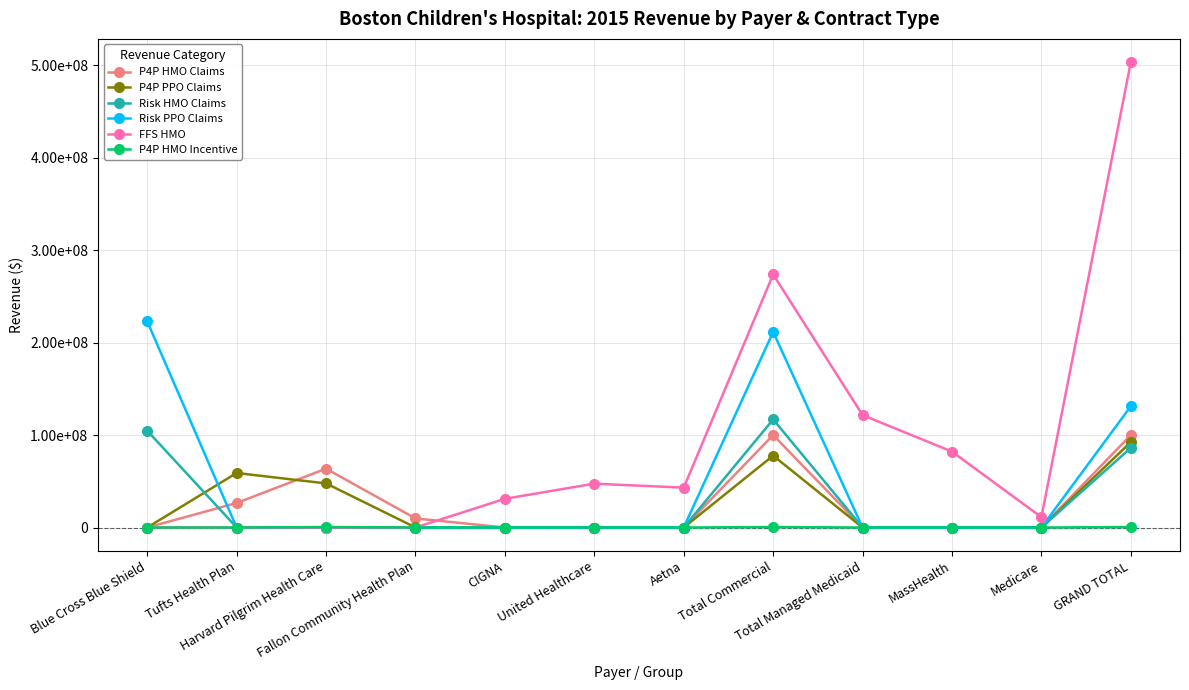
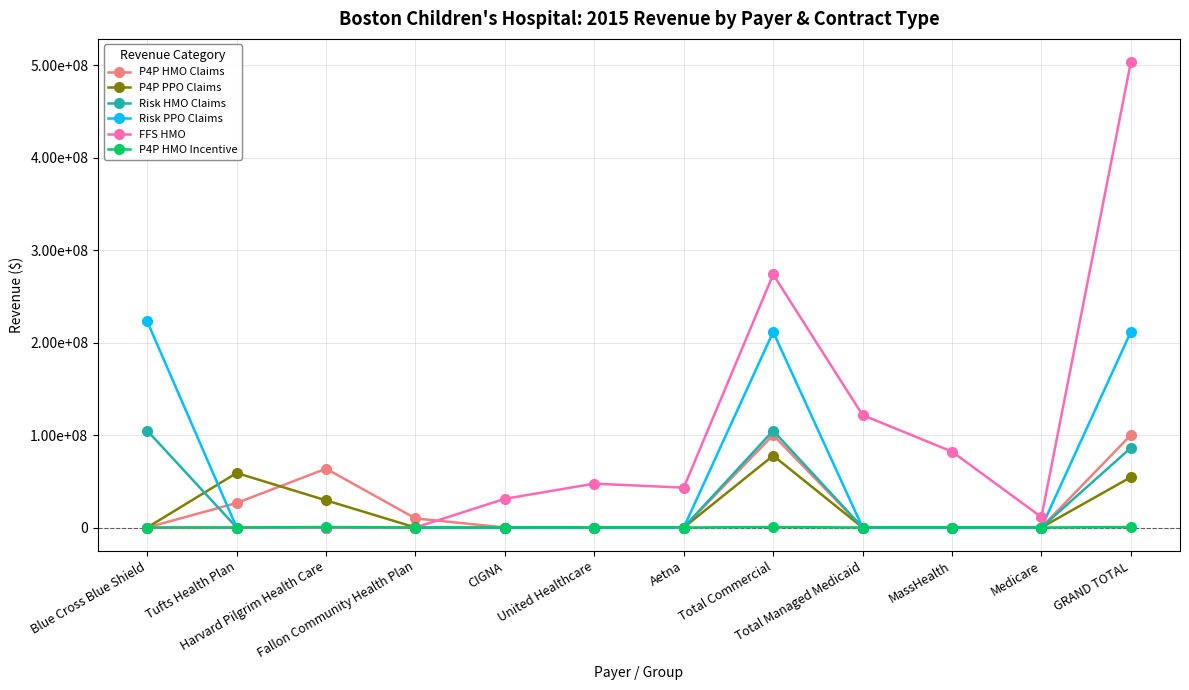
  {
    "P4P PPO Claims": {
      "Tufts Health Plan": 60000000,
-     "Harvard Pilgrim Health Care": 50000000,
+     "Harvard Pilgrim Health Care": 30000000,
      "Total Commercial": 80000000,
-     "GRAND TOTAL": 90000000
+     "GRAND TOTAL": 50000000
    },
    "Risk HMO Claims": {
      "Blue Cross Blue Shield": 100000000,
-     "Total Commercial": 120000000,
+     "Total Commercial": 100000000,
      "GRAND TOTAL": 90000000
    },
    "Risk PPO Claims": {
      "Blue Cross Blue Shield": 220000000,
      "Total Commercial": 210000000,
-     "GRAND TOTAL": 130000000
+     "GRAND TOTAL": 210000000
    },
    "P4P HMO Incentive": {
      "Total Commercial": 0,
      "GRAND TOTAL": 0
    }
  }
